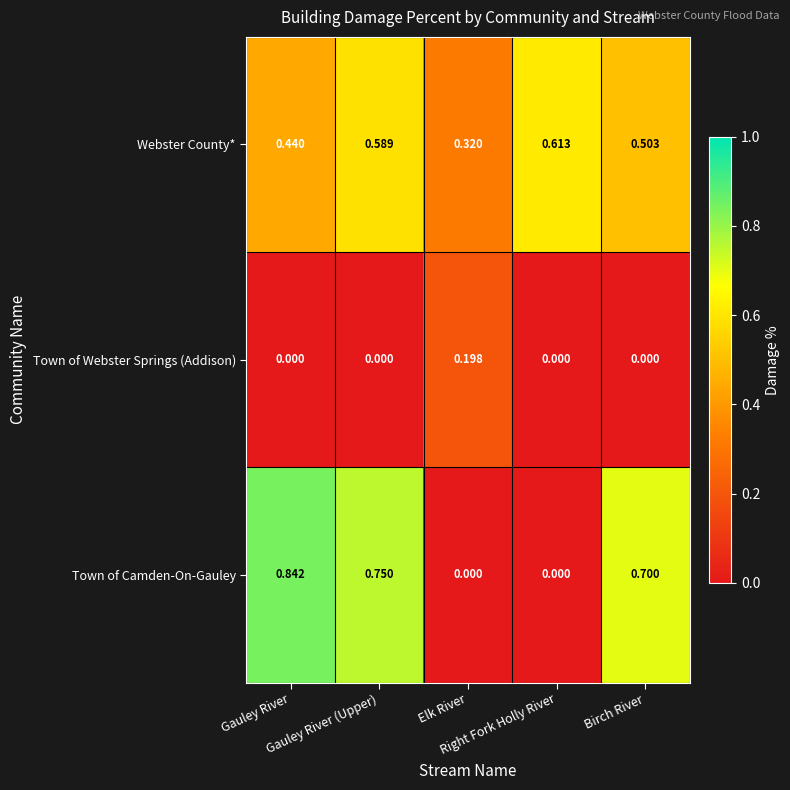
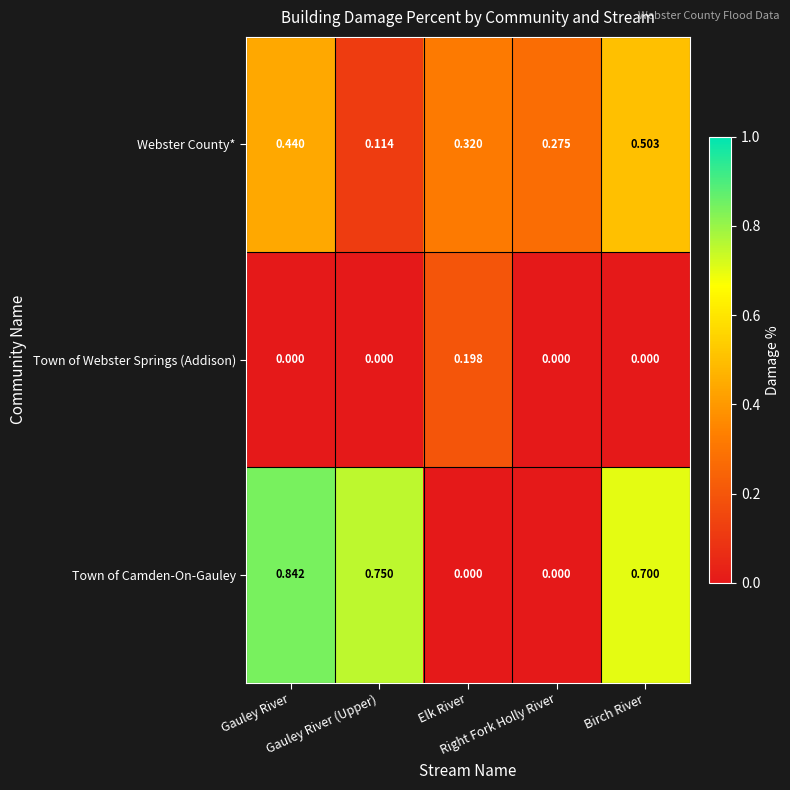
  {
    "Webster County*": {
      "Gauley River": 0.440,
-     "Gauley River (Upper)": 0.589,
+     "Gauley River (Upper)": 0.114,
      "Elk River": 0.320,
-     "Right Fork Holly River": 0.613,
+     "Right Fork Holly River": 0.275,
      "Birch River": 0.503
    },
    "Town of Webster Springs (Addison)": {
      "Gauley River": 0.000,
      "Gauley River (Upper)": 0.000,
      "Elk River": 0.198,
      "Right Fork Holly River": 0.000,
      "Birch River": 0.000
    },
    "Town of Camden-On-Gauley": {
      "Gauley River": 0.842,
      "Gauley River (Upper)": 0.750,
      "Elk River": 0.000,
      "Right Fork Holly River": 0.000,
      "Birch River": 0.700
    }
  }
